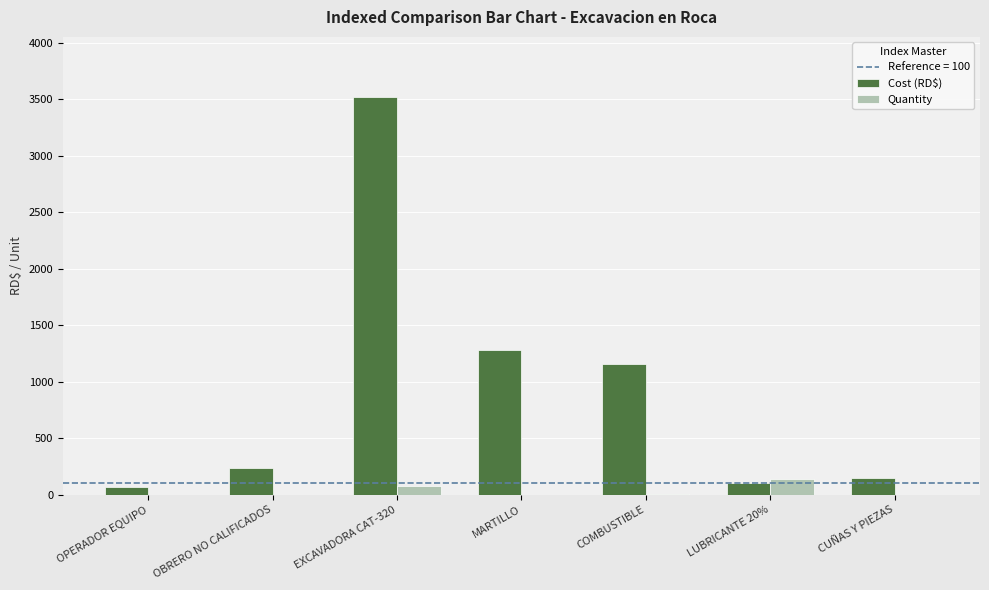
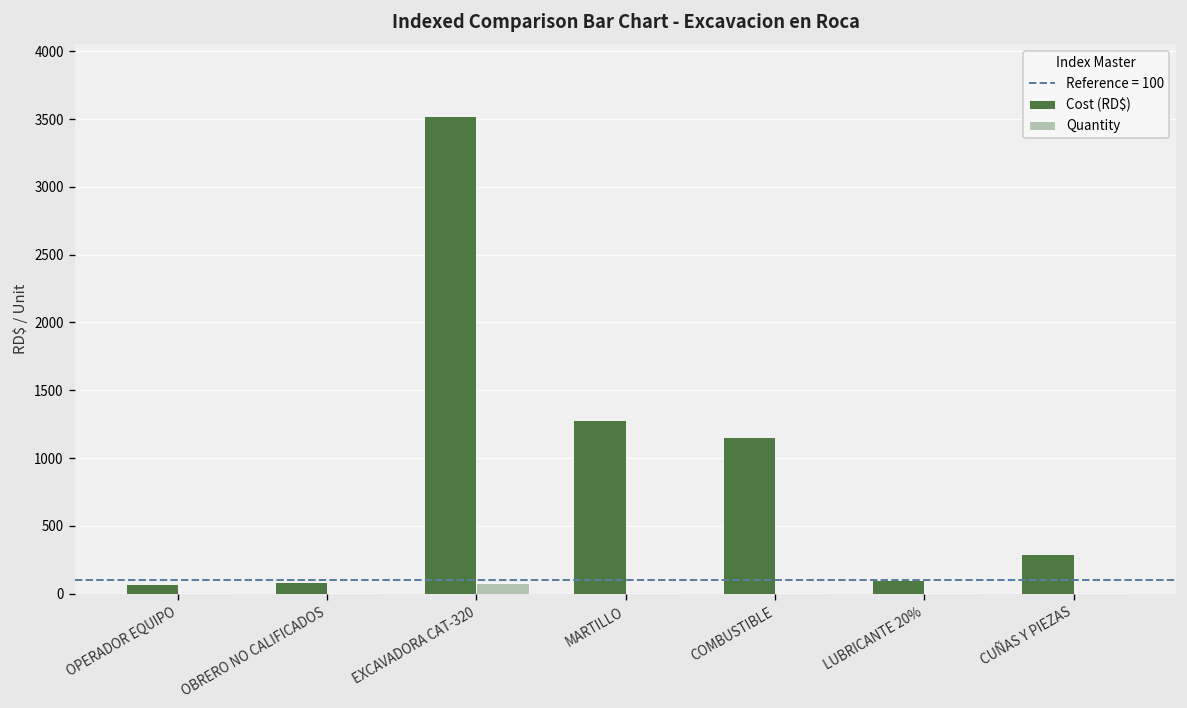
  {
    "Cost (RD$)": {
      "OPERADOR EQUIPO": 70,
-     "OBRERO NO CALIFICADOS": 240,
+     "OBRERO NO CALIFICADOS": 90,
      "EXCAVADORA CAT-320": 3520,
      "MARTILLO": 1280,
      "COMBUSTIBLE": 1150,
      "LUBRICANTE 20%": 100,
-     "CUÑAS Y PIEZAS": 150
+     "CUÑAS Y PIEZAS": 290
    },
    "Quantity": {
      "EXCAVADORA CAT-320": 80,
-     "LUBRICANTE 20%": 140
+     "LUBRICANTE 20%": 0
    }
  }
